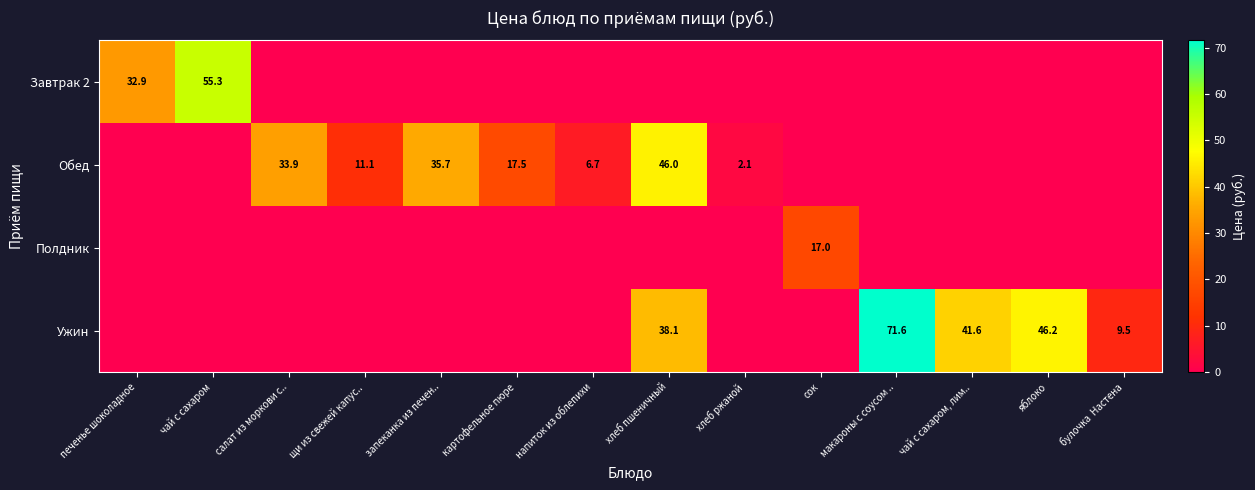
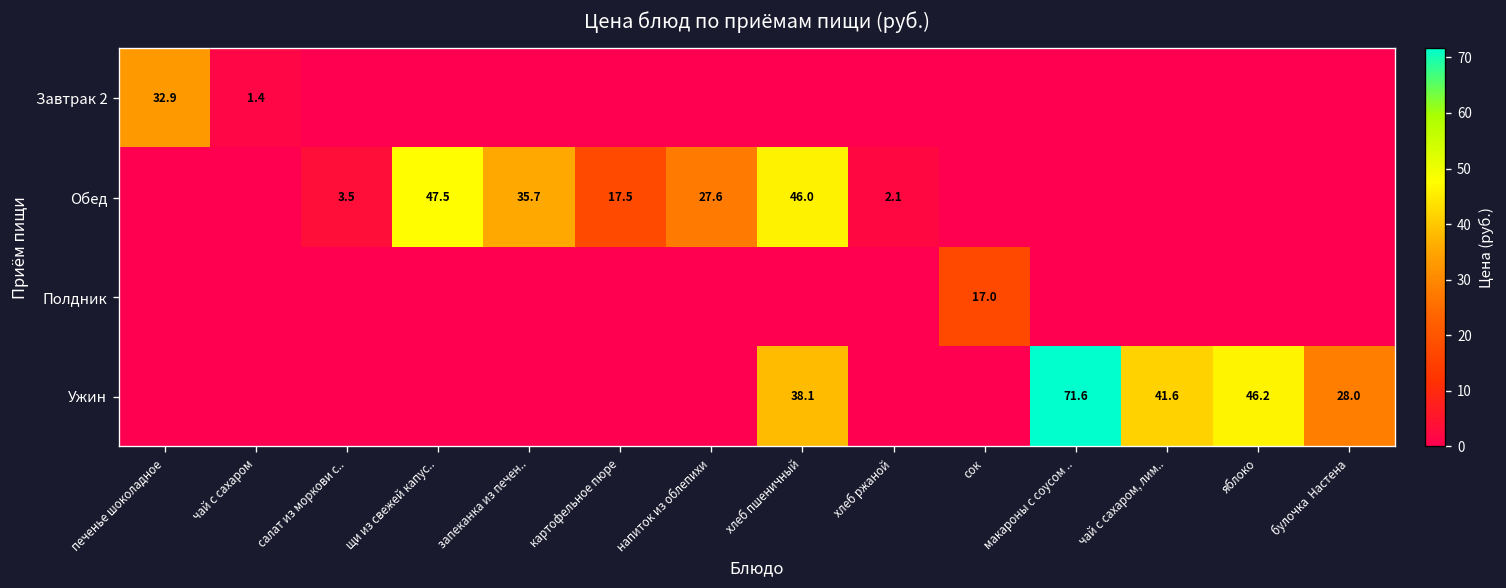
  {
    "Завтрак 2": {
      "печенье шоколадное": 32.9,
-     "чай с сахаром": 55.3
+     "чай с сахаром": 1.4
    },
    "Обед": {
-     "салат из моркови с..": 33.9,
-     "щи из свежей капус..": 11.1,
+     "салат из моркови с..": 3.5,
+     "щи из свежей капус..": 47.5,
      "запеканка из печен..": 35.7,
      "картофельное пюре": 17.5,
-     "напиток из облепихи": 6.7,
+     "напиток из облепихи": 27.6,
      "хлеб пшеничный": 46.0,
      "хлеб ржаной": 2.1
    },
    "Полдник": {
      "сок": 17.0
    },
    "Ужин": {
      "хлеб пшеничный": 38.1,
      "макароны с соусом ..": 71.6,
      "чай с сахаром, лим..": 41.6,
      "яблоко": 46.2,
-     "булочка Настена": 9.5
+     "булочка Настена": 28.0
    }
  }
